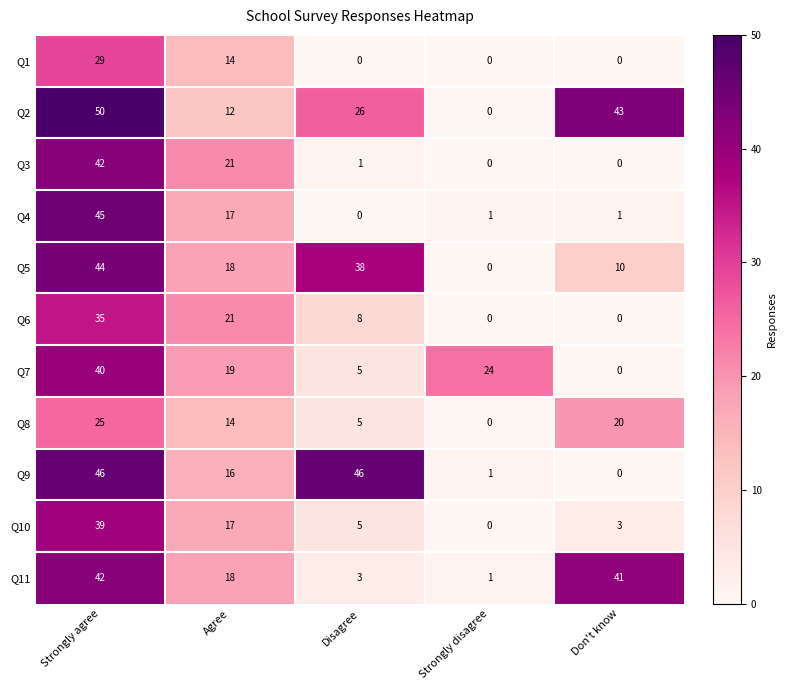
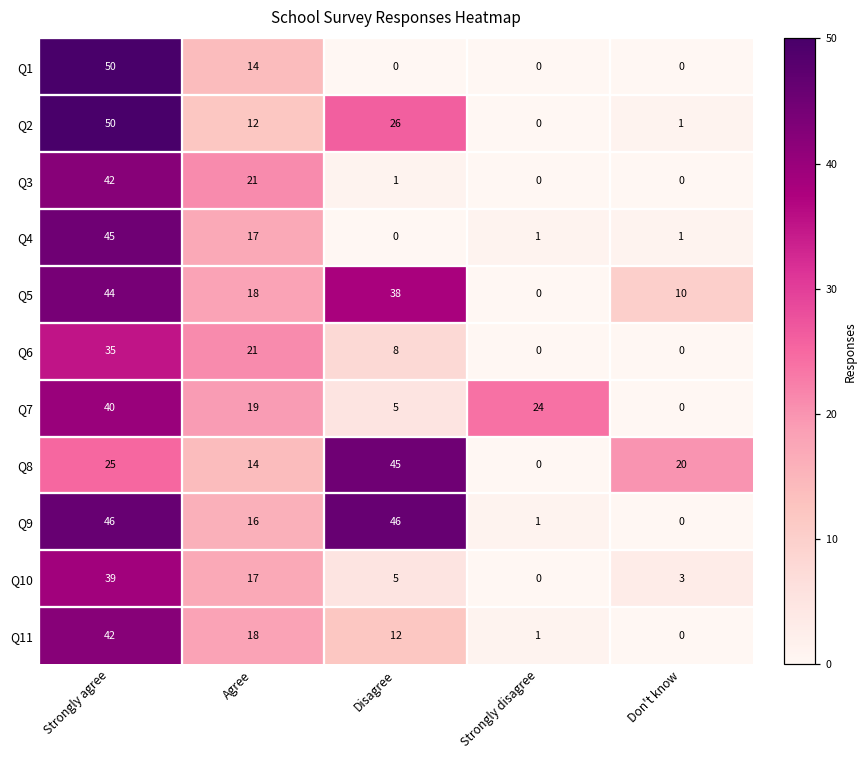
  {
    "Q1": {
-     "Strongly agree": 29,
+     "Strongly agree": 50,
      "Agree": 14,
      "Disagree": 0,
      "Strongly disagree": 0,
      "Don't know": 0
    },
    "Q2": {
      "Strongly agree": 50,
      "Agree": 12,
      "Disagree": 26,
      "Strongly disagree": 0,
-     "Don't know": 43
+     "Don't know": 1
    },
    "Q3": {
      "Strongly agree": 42,
      "Agree": 21,
      "Disagree": 1,
      "Strongly disagree": 0,
      "Don't know": 0
    },
    "Q4": {
      "Strongly agree": 45,
      "Agree": 17,
      "Disagree": 0,
      "Strongly disagree": 1,
      "Don't know": 1
    },
    "Q5": {
      "Strongly agree": 44,
      "Agree": 18,
      "Disagree": 38,
      "Strongly disagree": 0,
      "Don't know": 10
    },
    "Q6": {
      "Strongly agree": 35,
      "Agree": 21,
      "Disagree": 8,
      "Strongly disagree": 0,
      "Don't know": 0
    },
    "Q7": {
      "Strongly agree": 40,
      "Agree": 19,
      "Disagree": 5,
      "Strongly disagree": 24,
      "Don't know": 0
    },
    "Q8": {
      "Strongly agree": 25,
      "Agree": 14,
-     "Disagree": 5,
+     "Disagree": 45,
      "Strongly disagree": 0,
      "Don't know": 20
    },
    "Q9": {
      "Strongly agree": 46,
      "Agree": 16,
      "Disagree": 46,
      "Strongly disagree": 1,
      "Don't know": 0
    },
    "Q10": {
      "Strongly agree": 39,
      "Agree": 17,
      "Disagree": 5,
      "Strongly disagree": 0,
      "Don't know": 3
    },
    "Q11": {
      "Strongly agree": 42,
      "Agree": 18,
-     "Disagree": 3,
+     "Disagree": 12,
      "Strongly disagree": 1,
-     "Don't know": 41
+     "Don't know": 0
    }
  }
